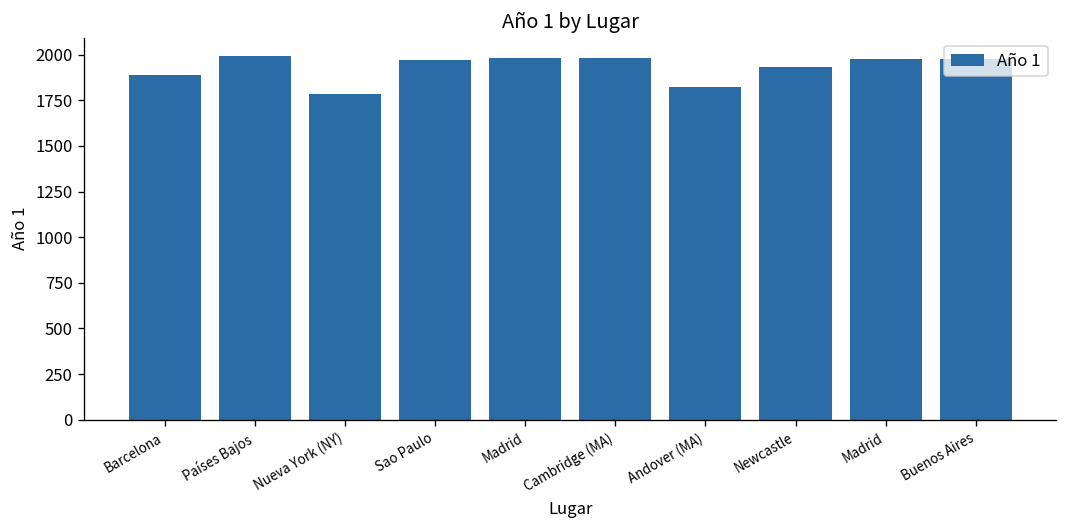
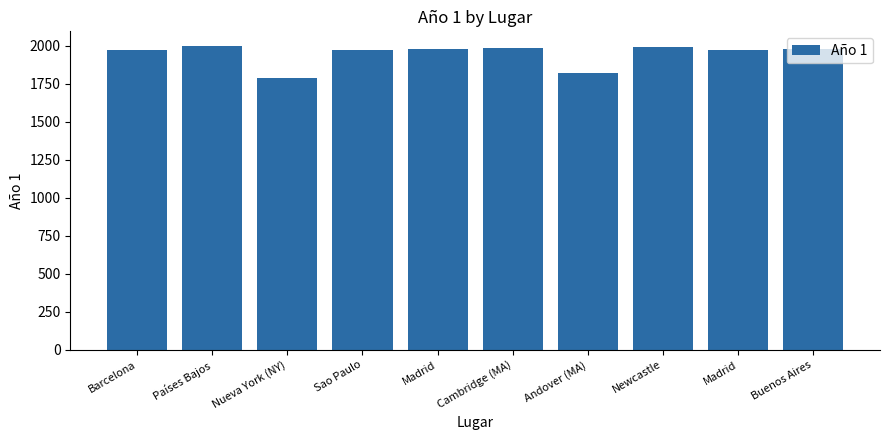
  {
-   "Barcelona": 1890,
+   "Barcelona": 1970,
    "Países Bajos": 1990,
    "Nueva York (NY)": 1790,
    "Sao Paulo": 1970,
    "Cambridge (MA)": 1980,
    "Andover (MA)": 1820,
-   "Newcastle": 1940
+   "Newcastle": 1990
  }
